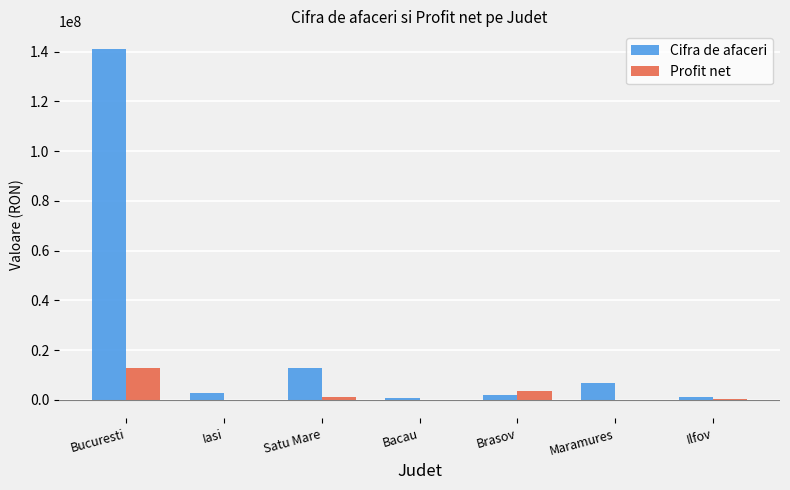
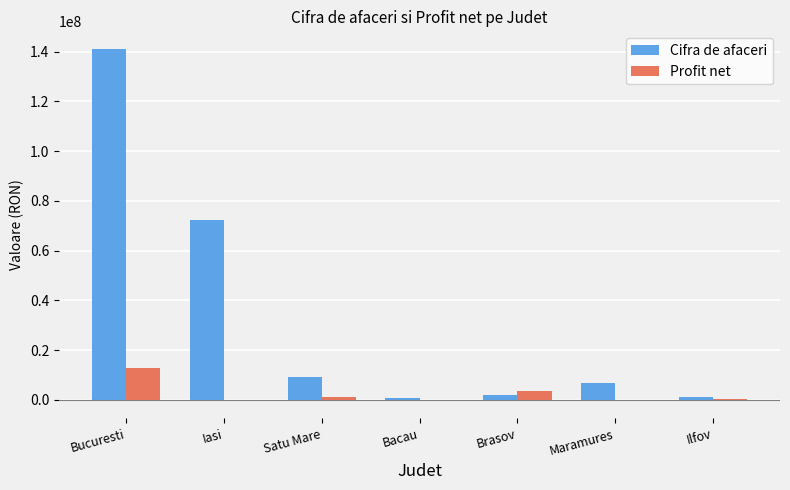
  {
    "Cifra de afaceri": {
      "Bucuresti": 141000000,
-     "Iasi": 3000000,
-     "Satu Mare": 13000000,
+     "Iasi": 72000000,
+     "Satu Mare": 9000000,
      "Brasov": 2000000,
      "Maramures": 7000000,
      "Ilfov": 1000000
    },
    "Profit net": {
      "Bucuresti": 13000000,
      "Satu Mare": 1000000,
      "Brasov": 4000000
    }
  }
